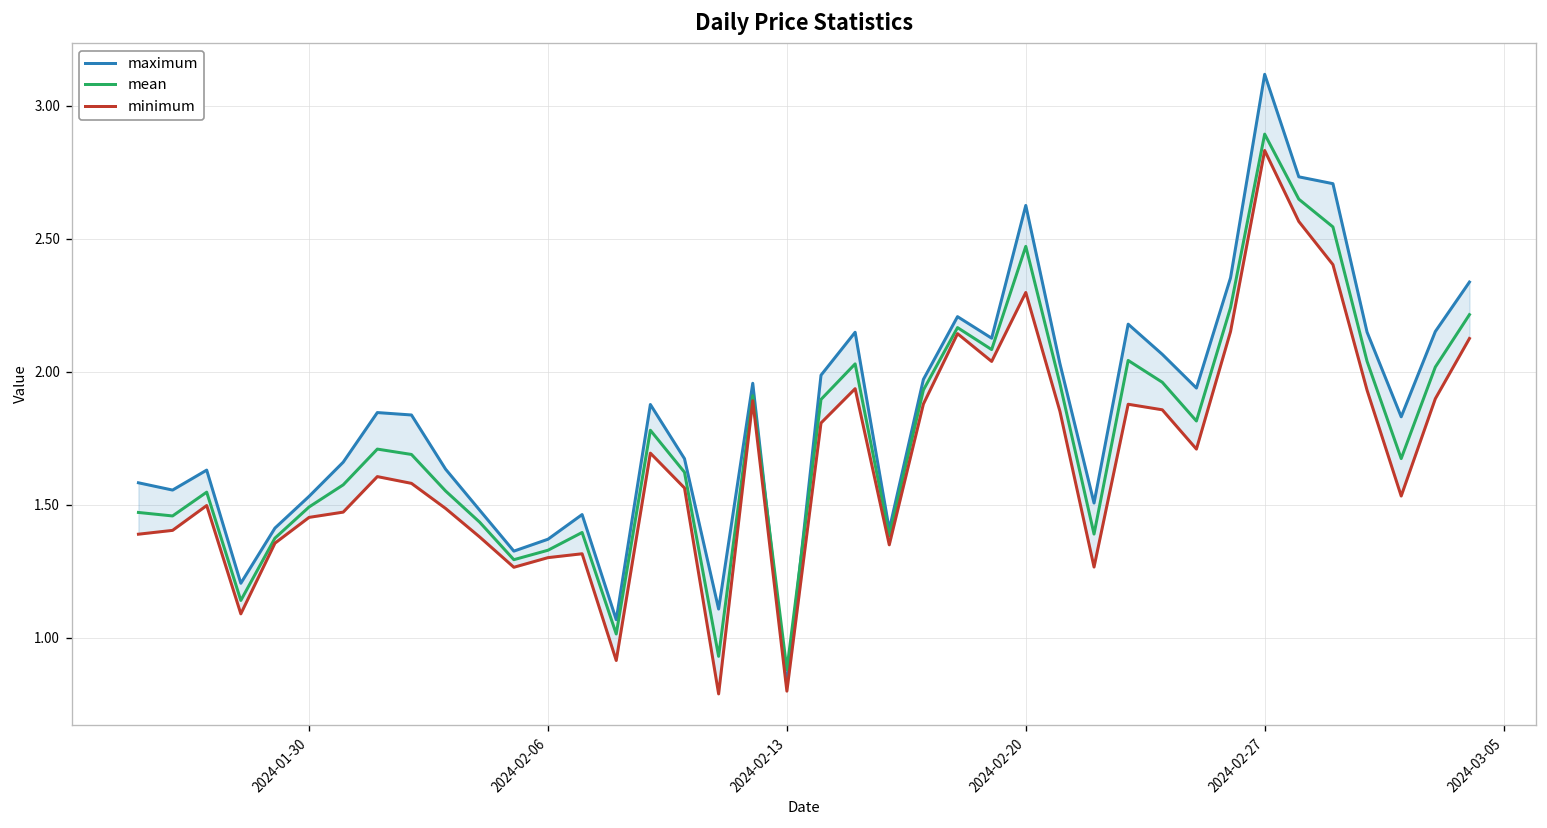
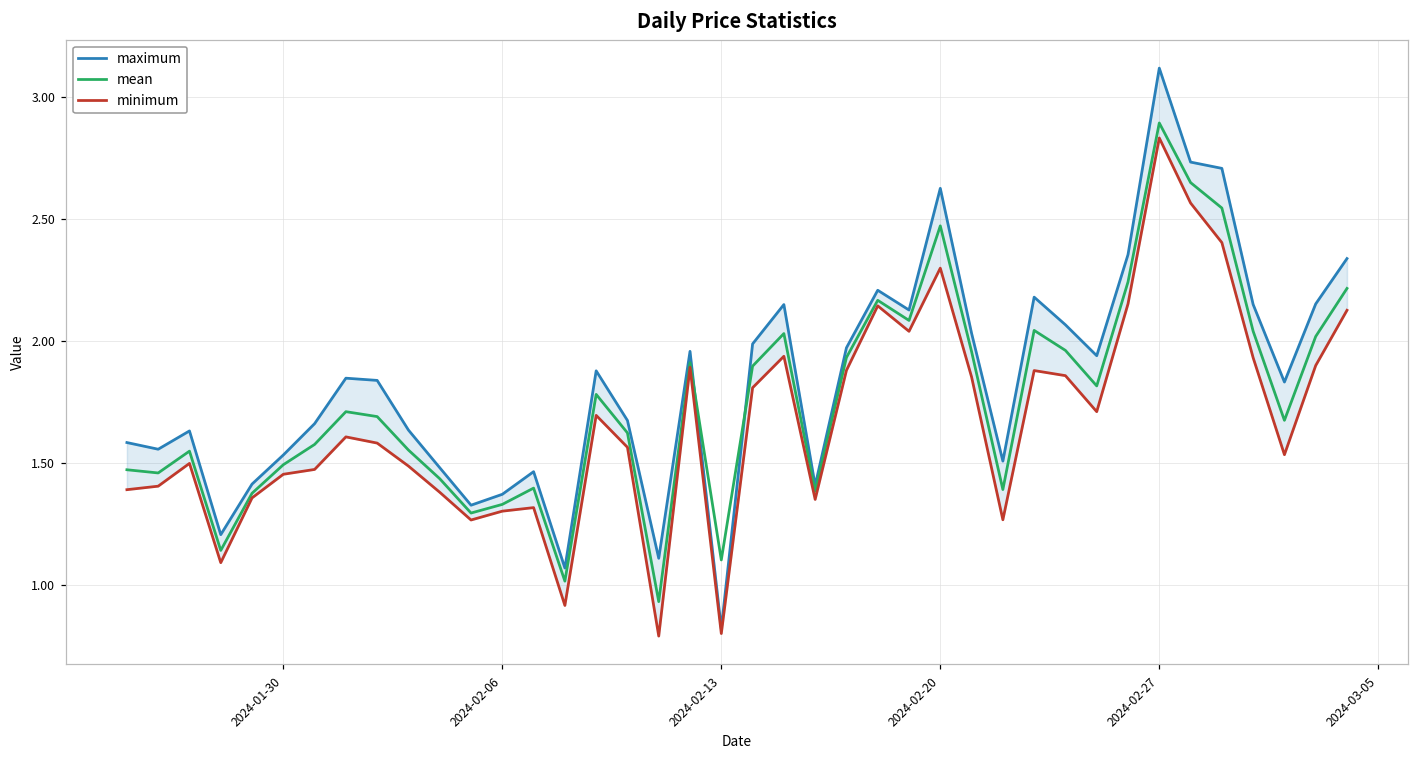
  {
    "maximum": {
      "2024-01-30": 1.53,
      "2024-02-06": 1.37,
      "2024-02-13": 0.82,
      "2024-02-20": 2.63,
      "2024-02-27": 3.12
    },
    "mean": {
      "2024-01-30": 1.49,
      "2024-02-06": 1.33,
-     "2024-02-13": 0.88,
+     "2024-02-13": 1.10,
      "2024-02-20": 2.47,
      "2024-02-27": 2.89
    },
    "minimum": {
      "2024-01-30": 1.45,
      "2024-02-06": 1.30,
      "2024-02-13": 0.80,
      "2024-02-20": 2.30,
      "2024-02-27": 2.83
    }
  }
